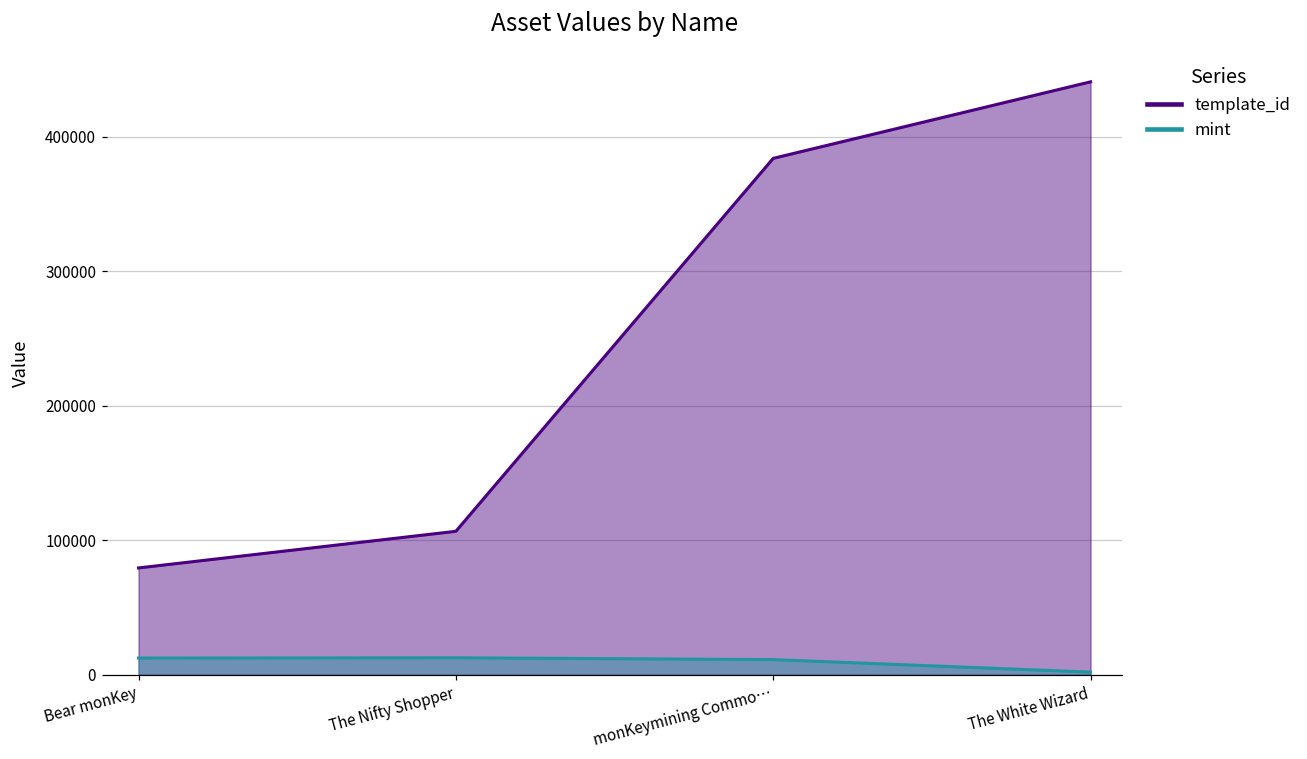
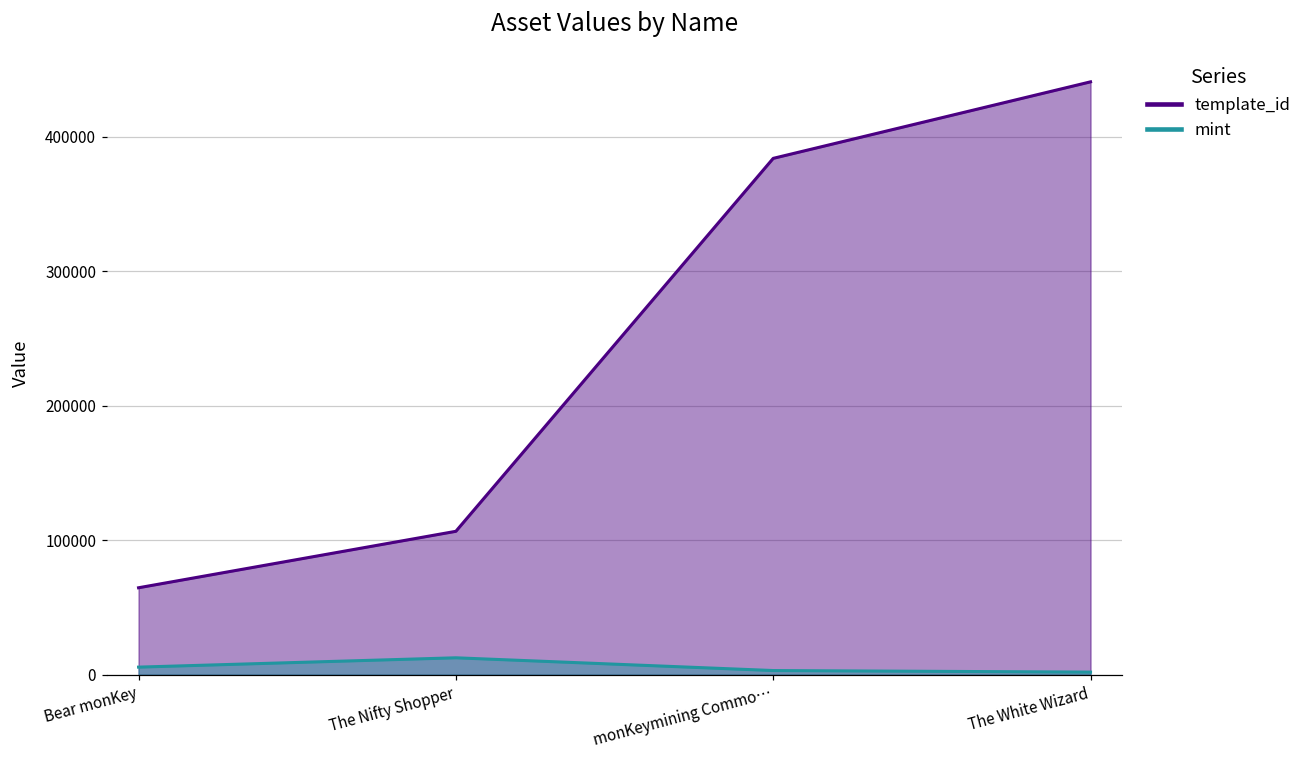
  {
    "template_id": {
-     "Bear monKey": 79000,
+     "Bear monKey": 65000,
      "The Nifty Shopper": 107000,
      "monKeymining Commo…": 384000,
      "The White Wizard": 441000
    },
    "mint": {
-     "Bear monKey": 12000,
+     "Bear monKey": 6000,
      "The Nifty Shopper": 13000,
-     "monKeymining Commo…": 11000,
+     "monKeymining Commo…": 3000,
      "The White Wizard": 2000
    }
  }
